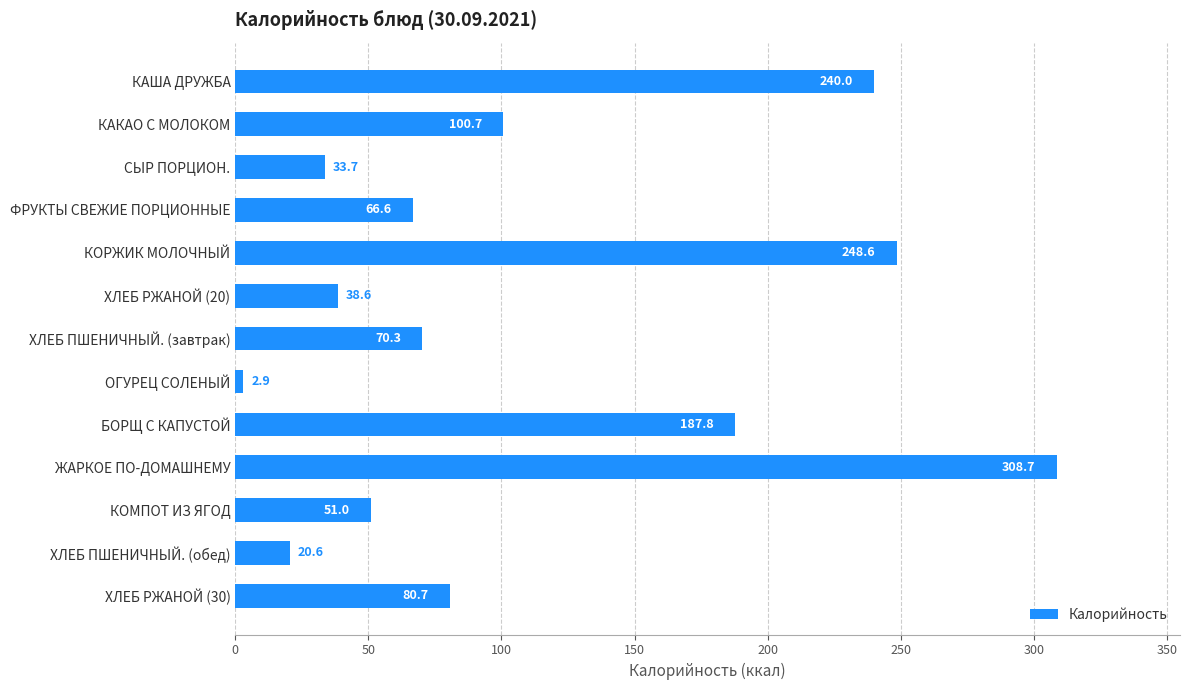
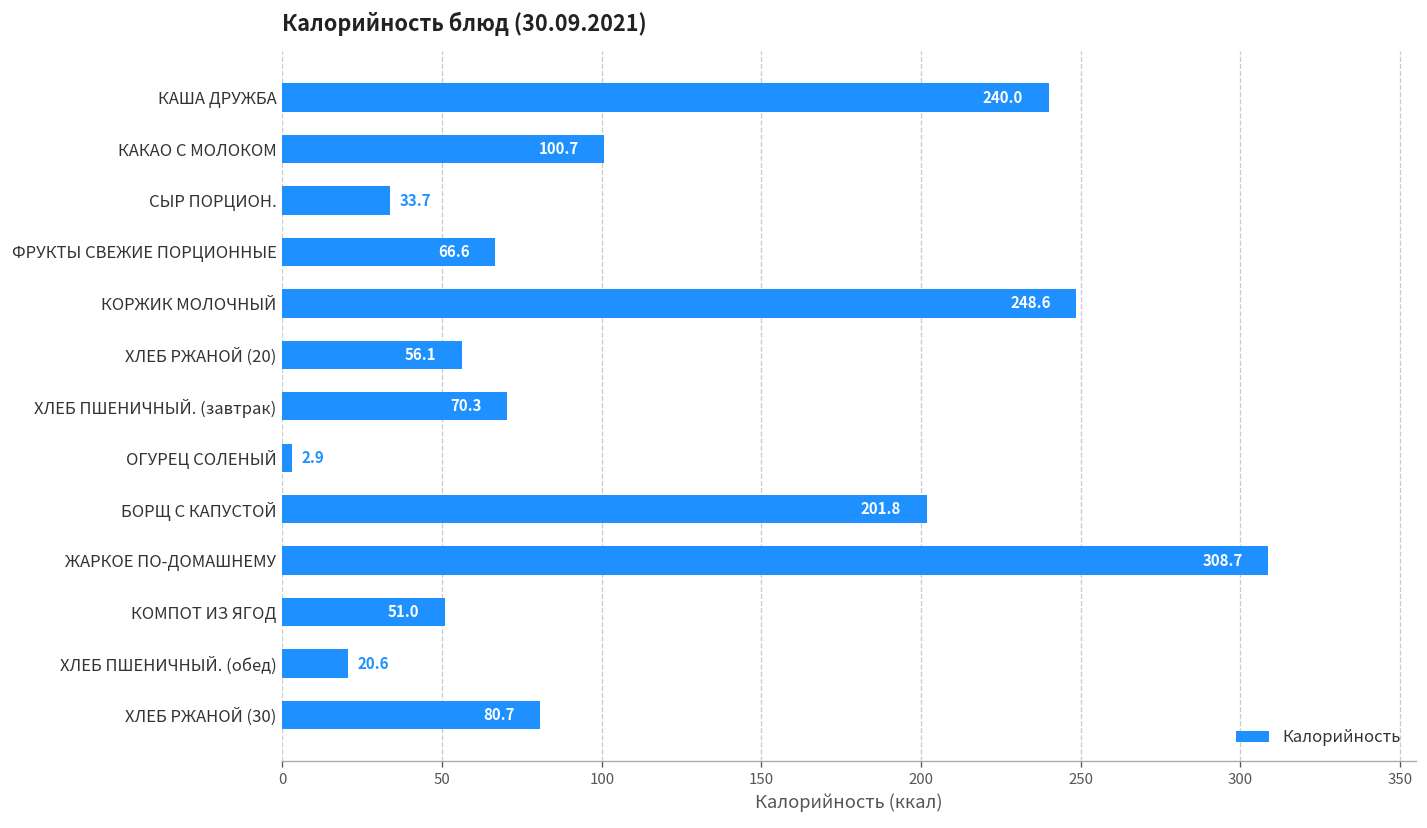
  {
    "КАША ДРУЖБА": 240.0,
    "КАКАО С МОЛОКОМ": 100.7,
    "СЫР ПОРЦИОН.": 33.7,
    "ФРУКТЫ СВЕЖИЕ ПОРЦИОННЫЕ": 66.6,
    "КОРЖИК МОЛОЧНЫЙ": 248.6,
-   "ХЛЕБ РЖАНОЙ (20)": 38.6,
+   "ХЛЕБ РЖАНОЙ (20)": 56.1,
    "ХЛЕБ ПШЕНИЧНЫЙ. (завтрак)": 70.3,
    "ОГУРЕЦ СОЛЕНЫЙ": 2.9,
-   "БОРЩ С КАПУСТОЙ": 187.8,
+   "БОРЩ С КАПУСТОЙ": 201.8,
    "ЖАРКОЕ ПО-ДОМАШНЕМУ": 308.7,
    "КОМПОТ ИЗ ЯГОД": 51.0,
    "ХЛЕБ ПШЕНИЧНЫЙ. (обед)": 20.6,
    "ХЛЕБ РЖАНОЙ (30)": 80.7
  }
